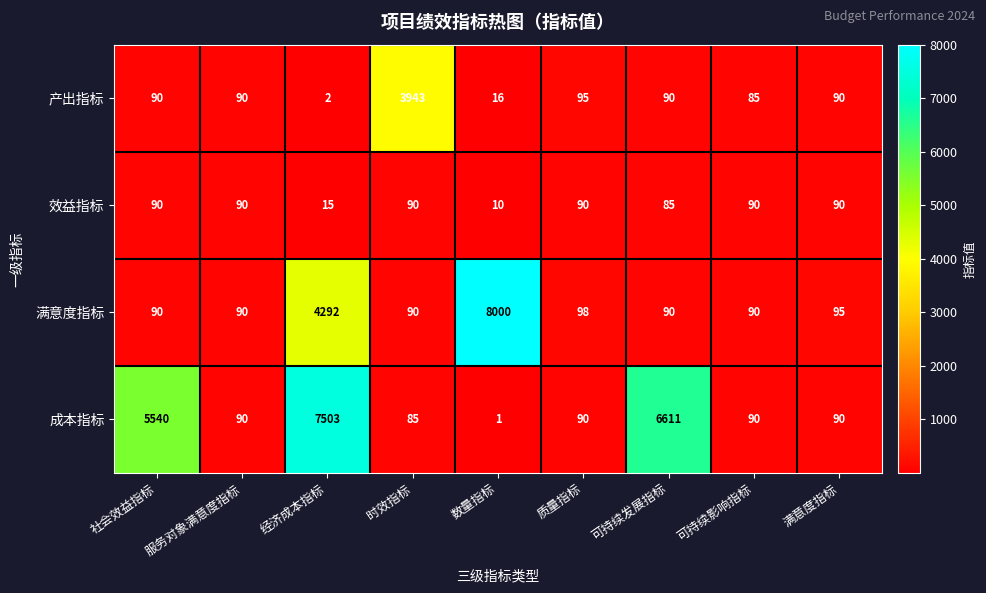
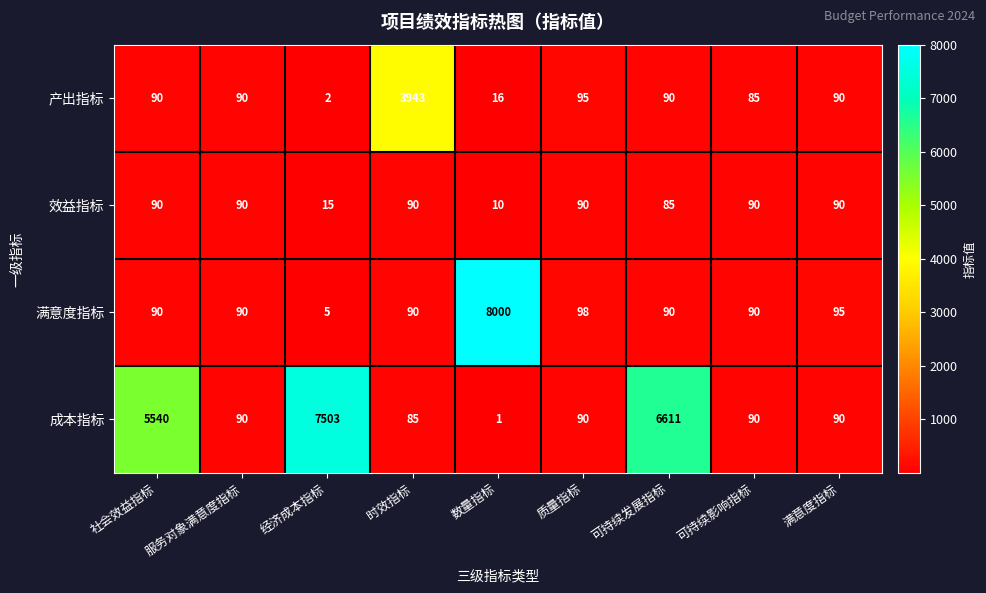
  {
    "产出指标": {
      "社会效益指标": 90,
      "服务对象满意度指标": 90,
      "经济成本指标": 2,
      "时效指标": 3943,
      "数量指标": 16,
      "质量指标": 95,
      "可持续发展指标": 90,
      "可持续影响指标": 85,
      "满意度指标": 90
    },
    "效益指标": {
      "社会效益指标": 90,
      "服务对象满意度指标": 90,
      "经济成本指标": 15,
      "时效指标": 90,
      "数量指标": 10,
      "质量指标": 90,
      "可持续发展指标": 85,
      "可持续影响指标": 90,
      "满意度指标": 90
    },
    "满意度指标": {
      "社会效益指标": 90,
      "服务对象满意度指标": 90,
-     "经济成本指标": 4292,
+     "经济成本指标": 5,
      "时效指标": 90,
      "数量指标": 8000,
      "质量指标": 98,
      "可持续发展指标": 90,
      "可持续影响指标": 90,
      "满意度指标": 95
    },
    "成本指标": {
      "社会效益指标": 5540,
      "服务对象满意度指标": 90,
      "经济成本指标": 7503,
      "时效指标": 85,
      "数量指标": 1,
      "质量指标": 90,
      "可持续发展指标": 6611,
      "可持续影响指标": 90,
      "满意度指标": 90
    }
  }
